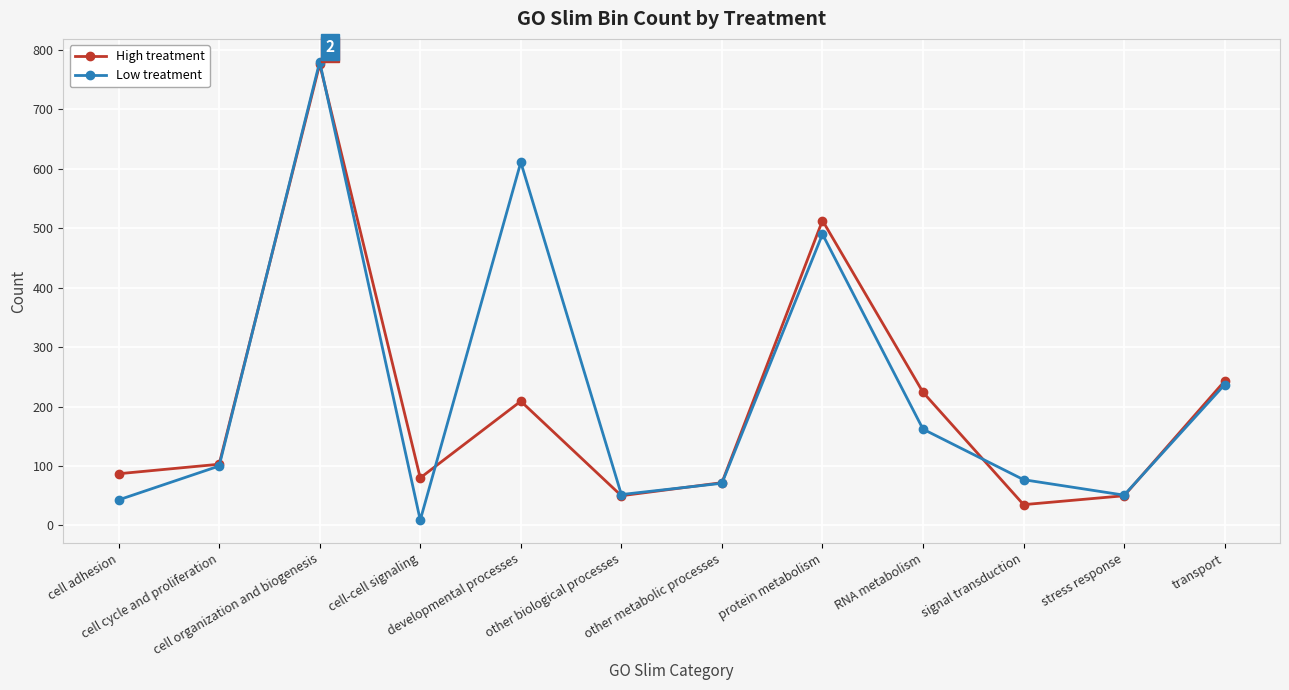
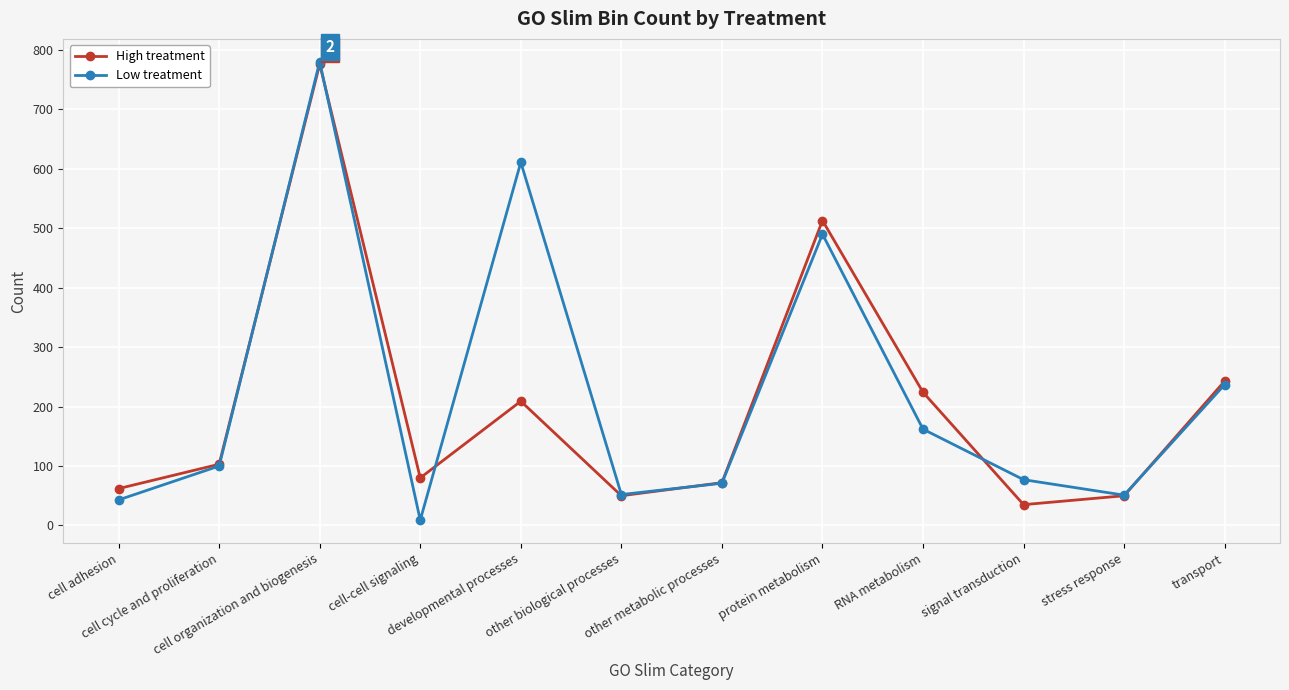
  {
    "High treatment": {
-     "cell adhesion": 90,
+     "cell adhesion": 60,
      "cell-cell signaling": 80,
      "developmental processes": 210,
      "protein metabolism": 510,
      "RNA metabolism": 220,
      "signal transduction": 40,
      "transport": 240
    },
    "Low treatment": {
      "cell adhesion": 40,
      "cell-cell signaling": 10,
      "developmental processes": 610,
      "protein metabolism": 490,
      "RNA metabolism": 160,
      "signal transduction": 80,
      "transport": 240
    }
  }
